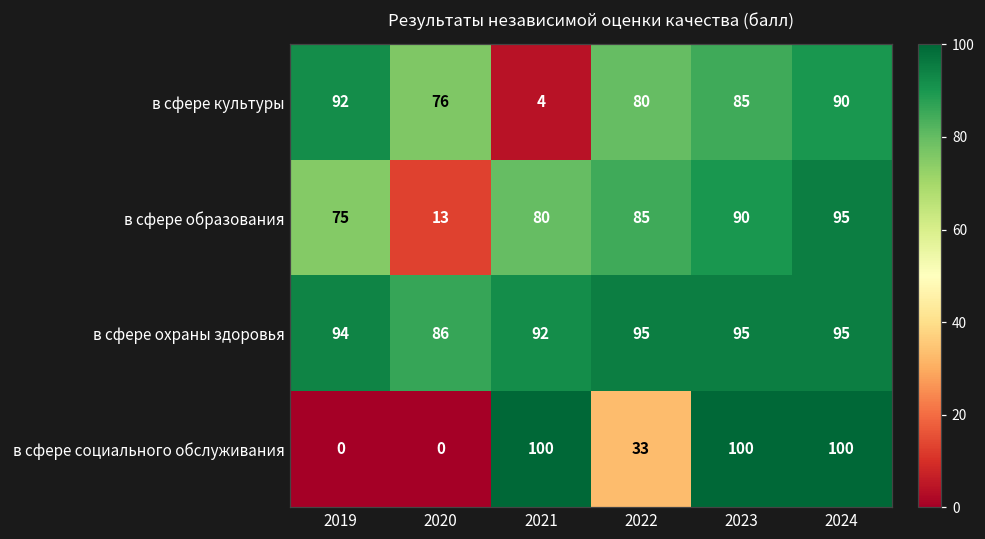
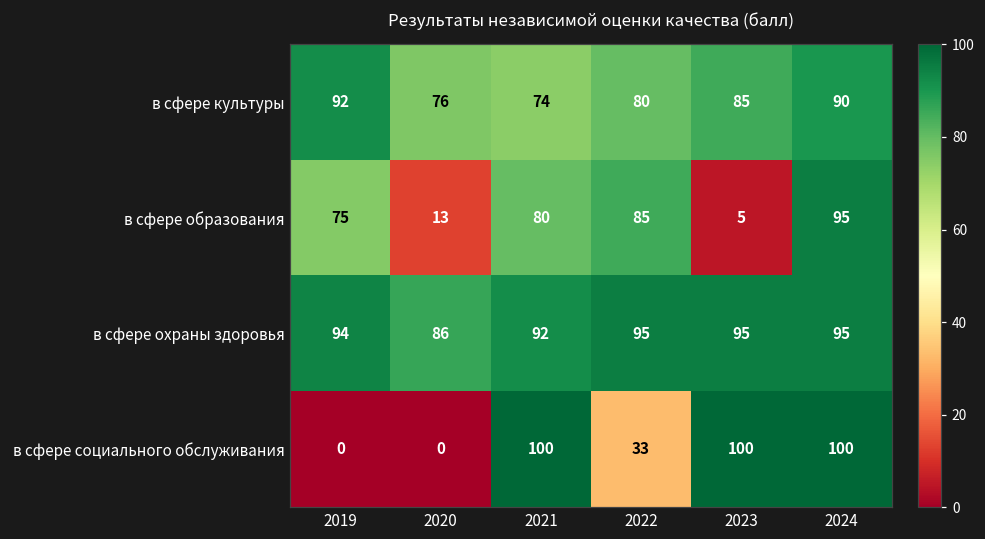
  {
    "в сфере культуры": {
      "2019": 92,
      "2020": 76,
-     "2021": 4,
+     "2021": 74,
      "2022": 80,
      "2023": 85,
      "2024": 90
    },
    "в сфере образования": {
      "2019": 75,
      "2020": 13,
      "2021": 80,
      "2022": 85,
-     "2023": 90,
+     "2023": 5,
      "2024": 95
    },
    "в сфере охраны здоровья": {
      "2019": 94,
      "2020": 86,
      "2021": 92,
      "2022": 95,
      "2023": 95,
      "2024": 95
    },
    "в сфере социального обслуживания": {
      "2019": 0,
      "2020": 0,
      "2021": 100,
      "2022": 33,
      "2023": 100,
      "2024": 100
    }
  }
